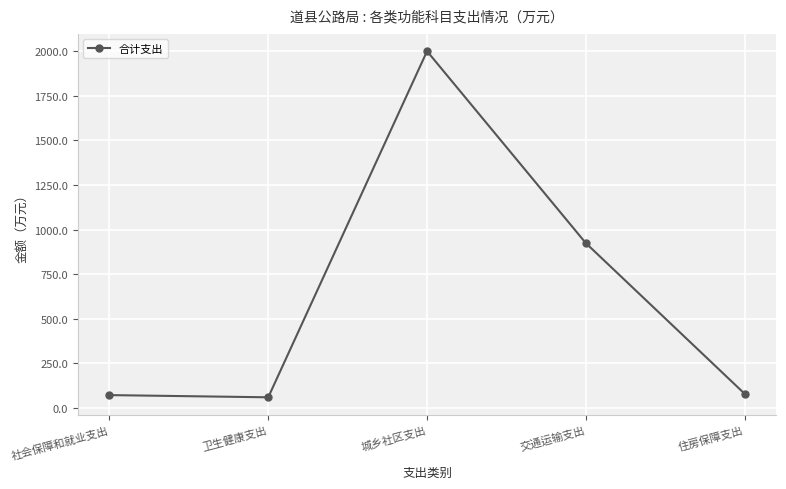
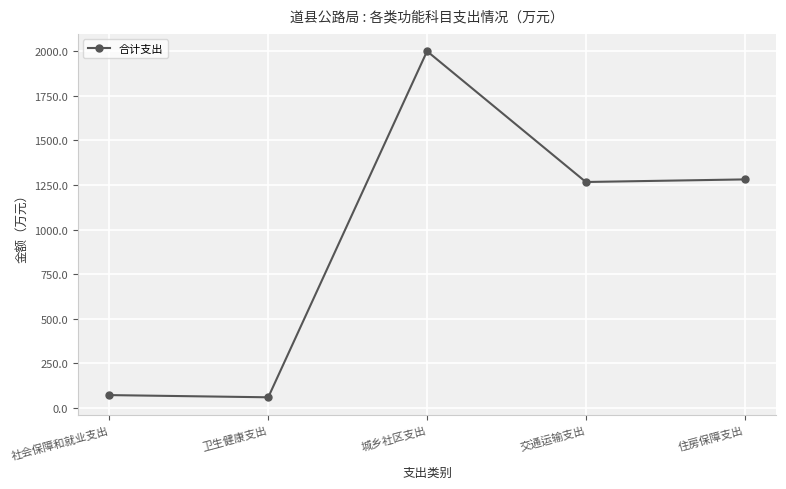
  {
    "社会保障和就业支出": 70,
    "卫生健康支出": 60,
    "城乡社区支出": 2000,
-   "交通运输支出": 920,
-   "住房保障支出": 80
+   "交通运输支出": 1270,
+   "住房保障支出": 1280
  }
